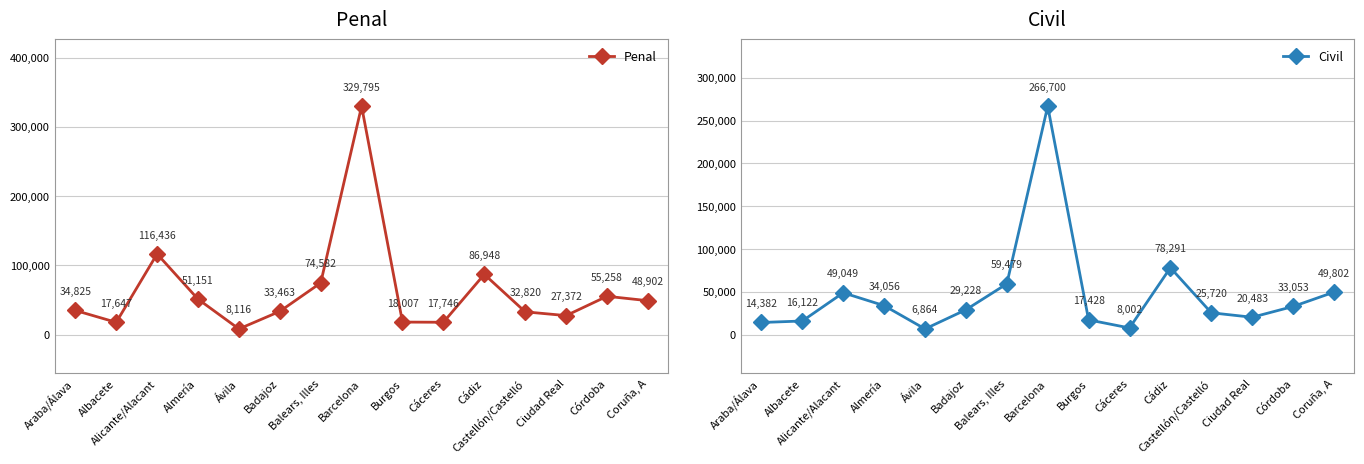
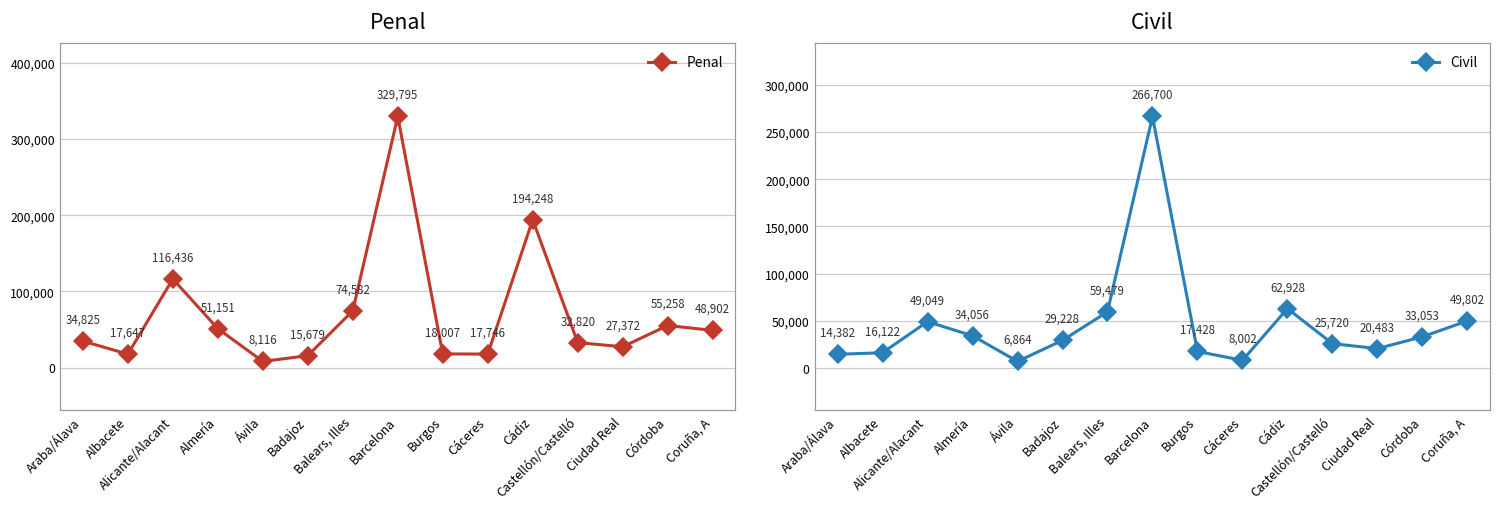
  {
    "Penal": {
      "Araba/Álava": "34,825",
      "Albacete": "17,647",
      "Alicante/Alacant": "116,436",
      "Almería": "51,151",
      "Ávila": "8,116",
-     "Badajoz": "33,463",
+     "Badajoz": "15,679",
      "Balears, Illes": "74,582",
      "Barcelona": "329,795",
      "Burgos": "18,007",
      "Cáceres": "17,746",
-     "Cádiz": "86,948",
+     "Cádiz": "194,248",
      "Castellón/Castelló": "32,820",
      "Ciudad Real": "27,372",
      "Córdoba": "55,258",
      "Coruña, A": "48,902"
    },
    "Civil": {
      "Araba/Álava": "14,382",
      "Albacete": "16,122",
      "Alicante/Alacant": "49,049",
      "Almería": "34,056",
      "Ávila": "6,864",
      "Badajoz": "29,228",
      "Balears, Illes": "59,479",
      "Barcelona": "266,700",
      "Burgos": "17,428",
      "Cáceres": "8,002",
-     "Cádiz": "78,291",
+     "Cádiz": "62,928",
      "Castellón/Castelló": "25,720",
      "Ciudad Real": "20,483",
      "Córdoba": "33,053",
      "Coruña, A": "49,802"
    }
  }
